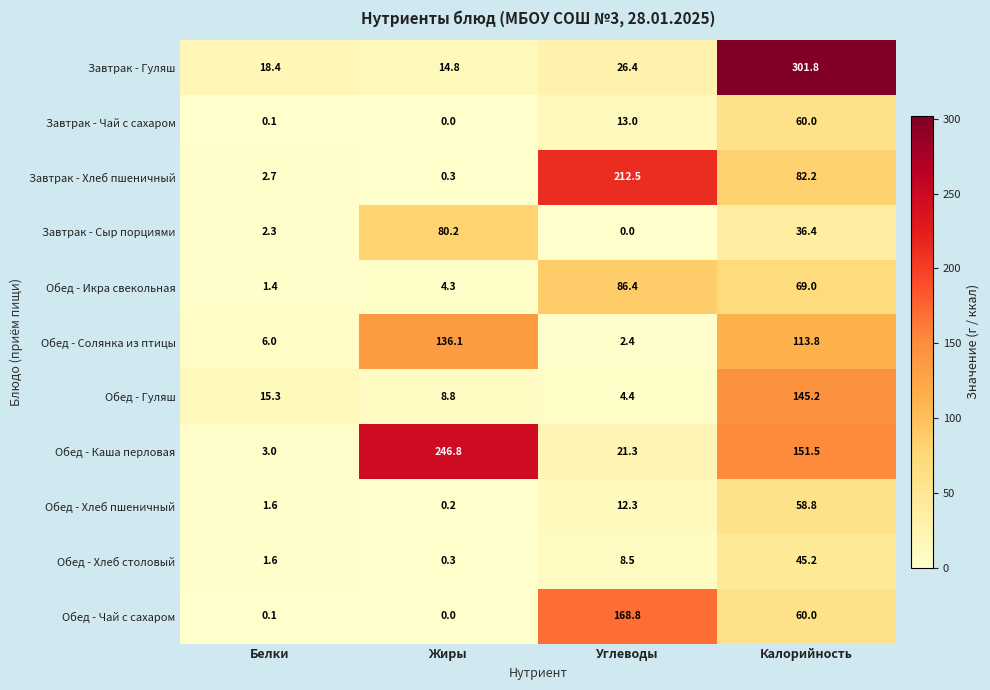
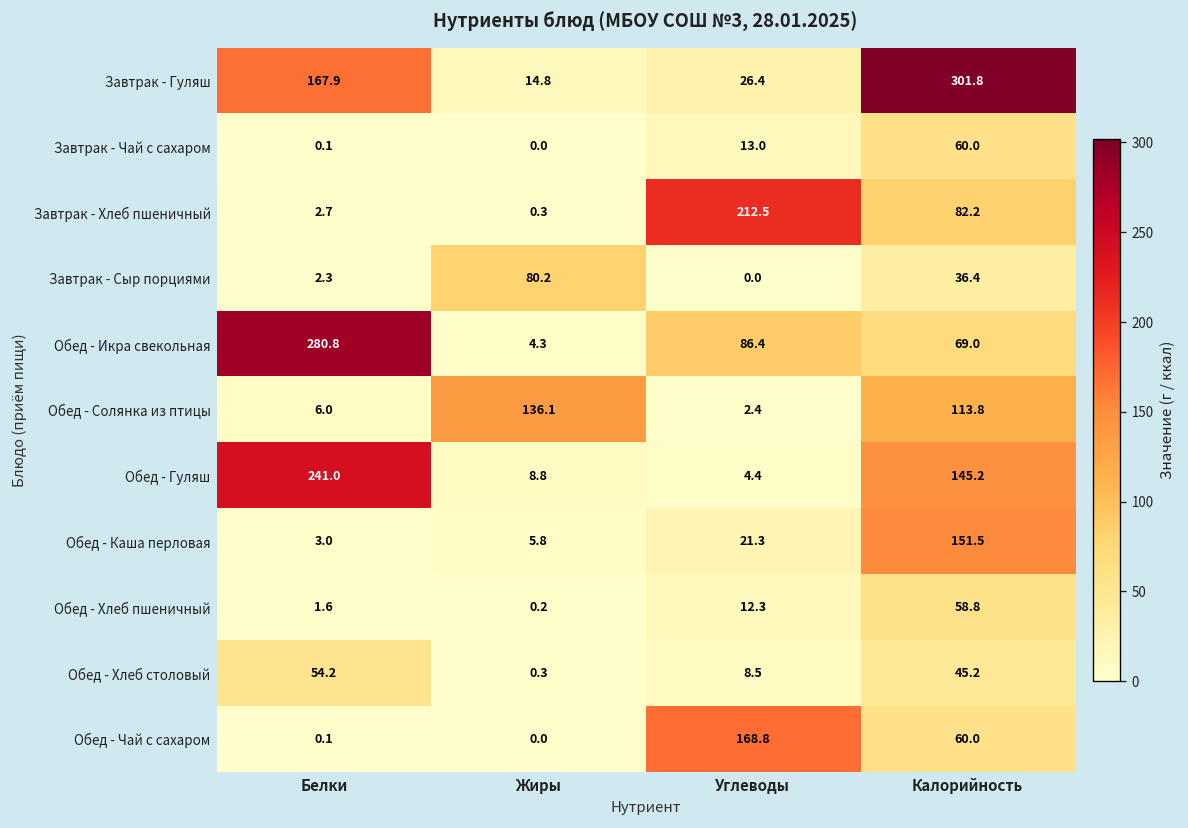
  {
    "Завтрак - Гуляш": {
-     "Белки": 18.4,
+     "Белки": 167.9,
      "Жиры": 14.8,
      "Углеводы": 26.4,
      "Калорийность": 301.8
    },
    "Завтрак - Чай с сахаром": {
      "Белки": 0.1,
      "Жиры": 0.0,
      "Углеводы": 13.0,
      "Калорийность": 60.0
    },
    "Завтрак - Хлеб пшеничный": {
      "Белки": 2.7,
      "Жиры": 0.3,
      "Углеводы": 212.5,
      "Калорийность": 82.2
    },
    "Завтрак - Сыр порциями": {
      "Белки": 2.3,
      "Жиры": 80.2,
      "Углеводы": 0.0,
      "Калорийность": 36.4
    },
    "Обед - Икра свекольная": {
-     "Белки": 1.4,
+     "Белки": 280.8,
      "Жиры": 4.3,
      "Углеводы": 86.4,
      "Калорийность": 69.0
    },
    "Обед - Солянка из птицы": {
      "Белки": 6.0,
      "Жиры": 136.1,
      "Углеводы": 2.4,
      "Калорийность": 113.8
    },
    "Обед - Гуляш": {
-     "Белки": 15.3,
+     "Белки": 241.0,
      "Жиры": 8.8,
      "Углеводы": 4.4,
      "Калорийность": 145.2
    },
    "Обед - Каша перловая": {
      "Белки": 3.0,
-     "Жиры": 246.8,
+     "Жиры": 5.8,
      "Углеводы": 21.3,
      "Калорийность": 151.5
    },
    "Обед - Хлеб пшеничный": {
      "Белки": 1.6,
      "Жиры": 0.2,
      "Углеводы": 12.3,
      "Калорийность": 58.8
    },
    "Обед - Хлеб столовый": {
-     "Белки": 1.6,
+     "Белки": 54.2,
      "Жиры": 0.3,
      "Углеводы": 8.5,
      "Калорийность": 45.2
    },
    "Обед - Чай с сахаром": {
      "Белки": 0.1,
      "Жиры": 0.0,
      "Углеводы": 168.8,
      "Калорийность": 60.0
    }
  }
